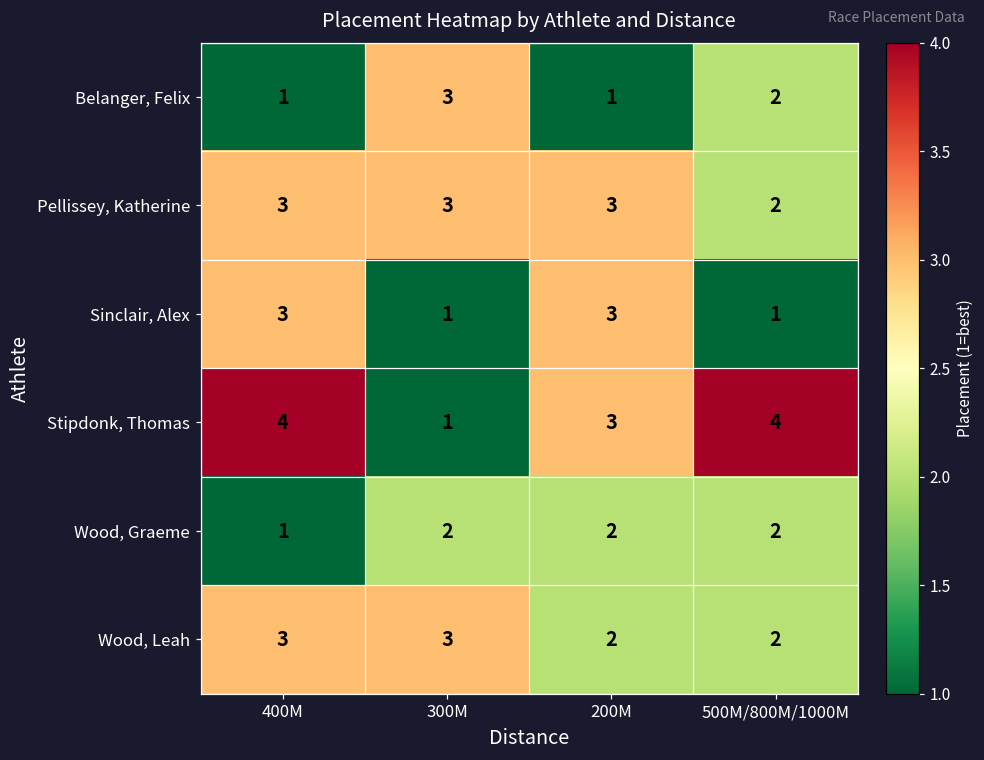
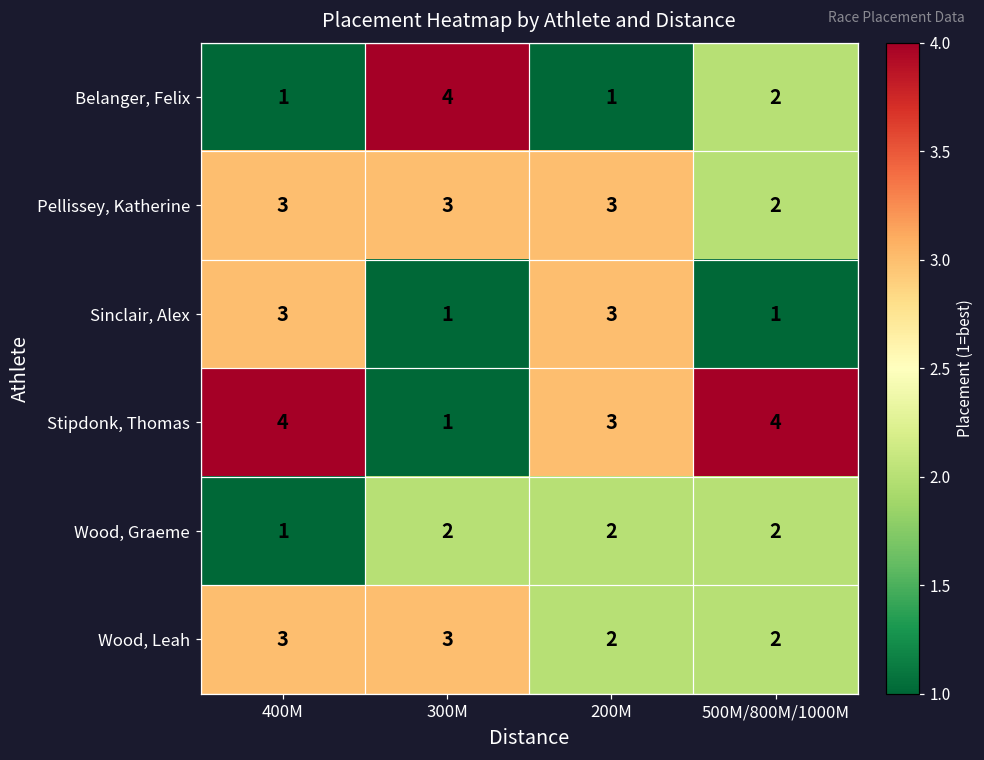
  {
    "Belanger, Felix": {
      "400M": 1,
-     "300M": 3,
+     "300M": 4,
      "200M": 1,
      "500M/800M/1000M": 2
    },
    "Pellissey, Katherine": {
      "400M": 3,
      "300M": 3,
      "200M": 3,
      "500M/800M/1000M": 2
    },
    "Sinclair, Alex": {
      "400M": 3,
      "300M": 1,
      "200M": 3,
      "500M/800M/1000M": 1
    },
    "Stipdonk, Thomas": {
      "400M": 4,
      "300M": 1,
      "200M": 3,
      "500M/800M/1000M": 4
    },
    "Wood, Graeme": {
      "400M": 1,
      "300M": 2,
      "200M": 2,
      "500M/800M/1000M": 2
    },
    "Wood, Leah": {
      "400M": 3,
      "300M": 3,
      "200M": 2,
      "500M/800M/1000M": 2
    }
  }
